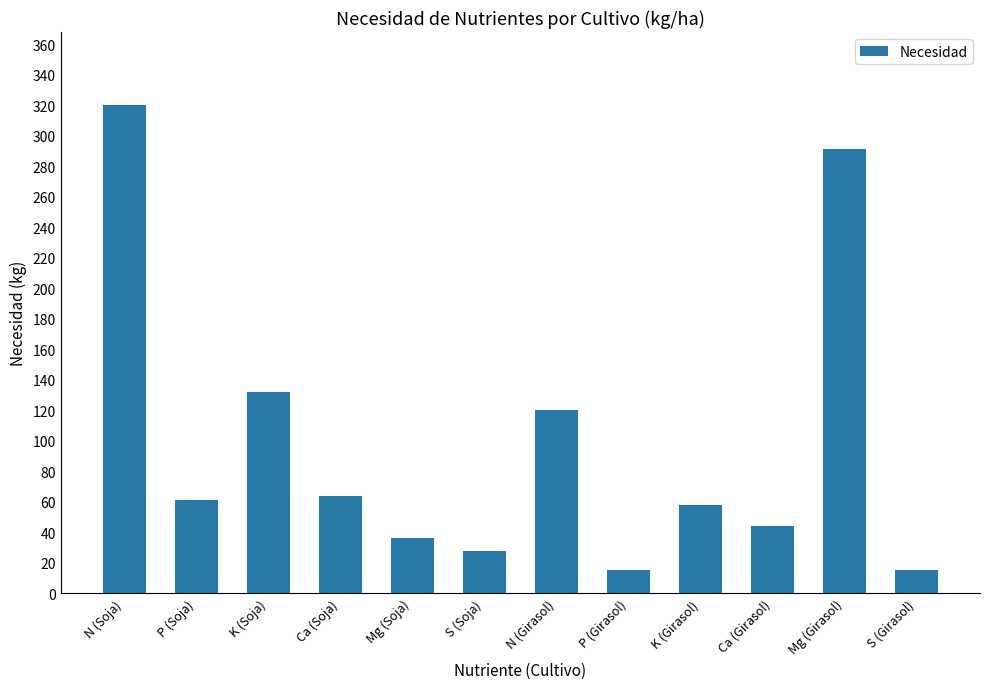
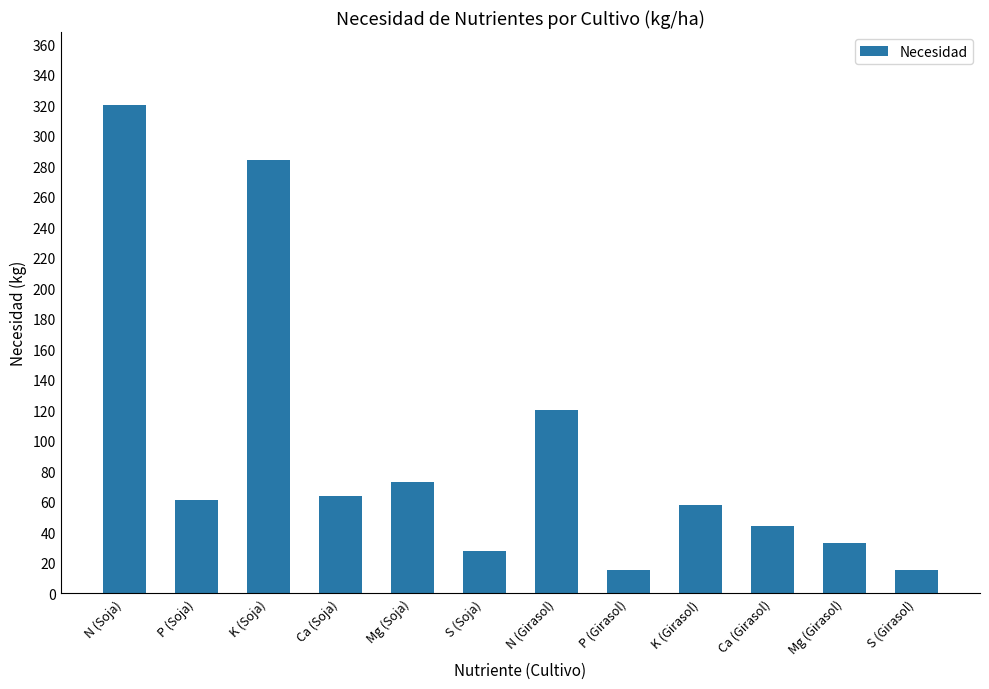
  {
    "N (Soja)": 320,
    "P (Soja)": 61,
-   "K (Soja)": 132,
+   "K (Soja)": 284,
    "Ca (Soja)": 64,
-   "Mg (Soja)": 36,
+   "Mg (Soja)": 73,
    "S (Soja)": 28,
    "N (Girasol)": 120,
    "P (Girasol)": 15,
    "K (Girasol)": 58,
    "Ca (Girasol)": 44,
-   "Mg (Girasol)": 291,
+   "Mg (Girasol)": 33,
    "S (Girasol)": 15
  }
